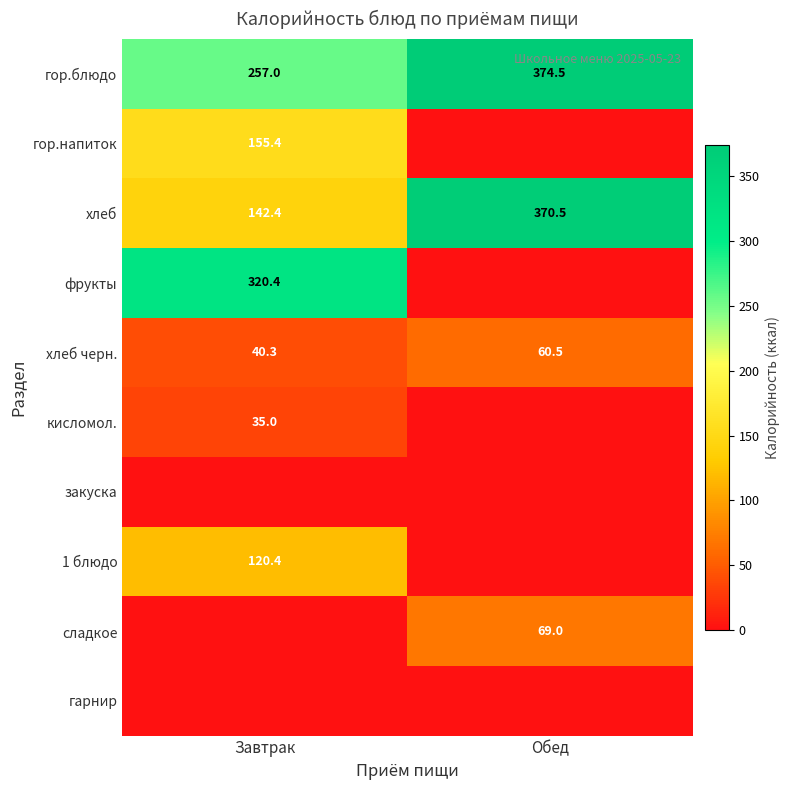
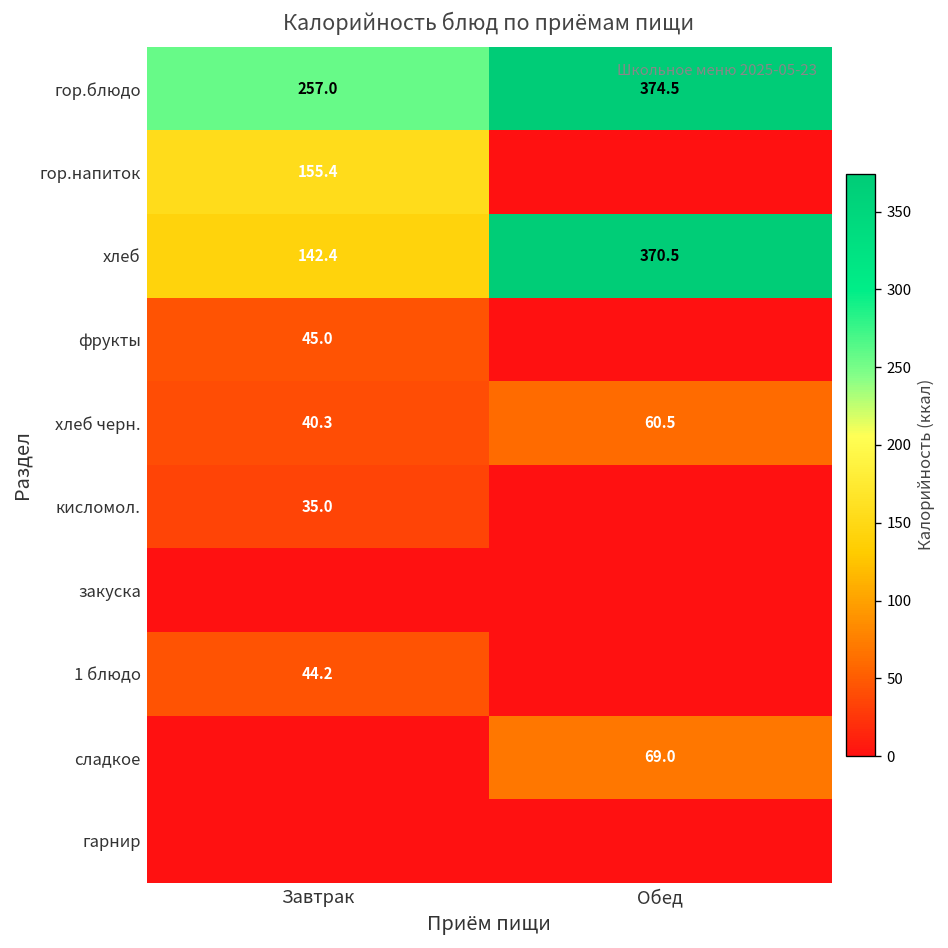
  {
    "гор.блюдо": {
      "Завтрак": 257.0
    },
    "гор.напиток": {
      "Завтрак": 155.4
    },
    "хлеб": {
      "Завтрак": 142.4,
      "Обед": 370.5
    },
    "фрукты": {
-     "Завтрак": 320.4
+     "Завтрак": 45.0
    },
    "хлеб черн.": {
      "Завтрак": 40.3,
      "Обед": 60.5
    },
    "кисломол.": {
      "Завтрак": 35.0
    },
    "1 блюдо": {
-     "Завтрак": 120.4
+     "Завтрак": 44.2
    },
    "сладкое": {
      "Обед": 69.0
    }
  }
